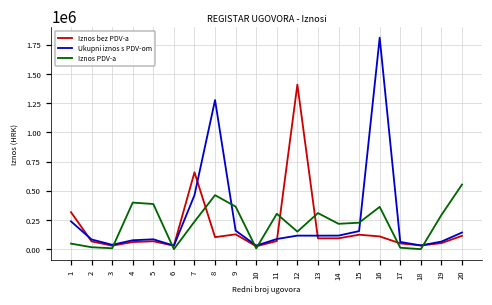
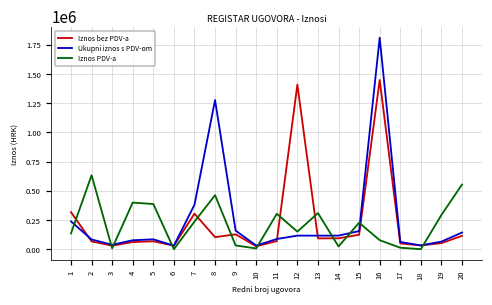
  {
    "Iznos bez PDV-a": {
      "1": 320000,
-     "7": 660000,
+     "7": 300000,
      "8": 100000,
      "9": 130000,
      "12": 1410000,
      "15": 120000,
-     "16": 110000,
+     "16": 1450000,
      "20": 110000
    },
    "Ukupni iznos s PDV-om": {
      "1": 240000,
-     "7": 460000,
+     "7": 380000,
      "8": 1280000,
      "9": 160000,
      "12": 120000,
      "15": 150000,
      "16": 1810000,
      "20": 140000
    },
    "Iznos PDV-a": {
-     "1": 50000,
-     "2": 20000,
+     "1": 140000,
+     "2": 630000,
      "4": 400000,
      "5": 390000,
      "6": 0,
      "7": 240000,
      "8": 460000,
-     "9": 360000,
+     "9": 30000,
      "11": 300000,
      "12": 150000,
      "13": 310000,
-     "14": 220000,
+     "14": 20000,
      "15": 230000,
-     "16": 360000,
+     "16": 80000,
      "17": 10000,
      "18": 0,
      "19": 290000,
      "20": 550000
    }
  }
